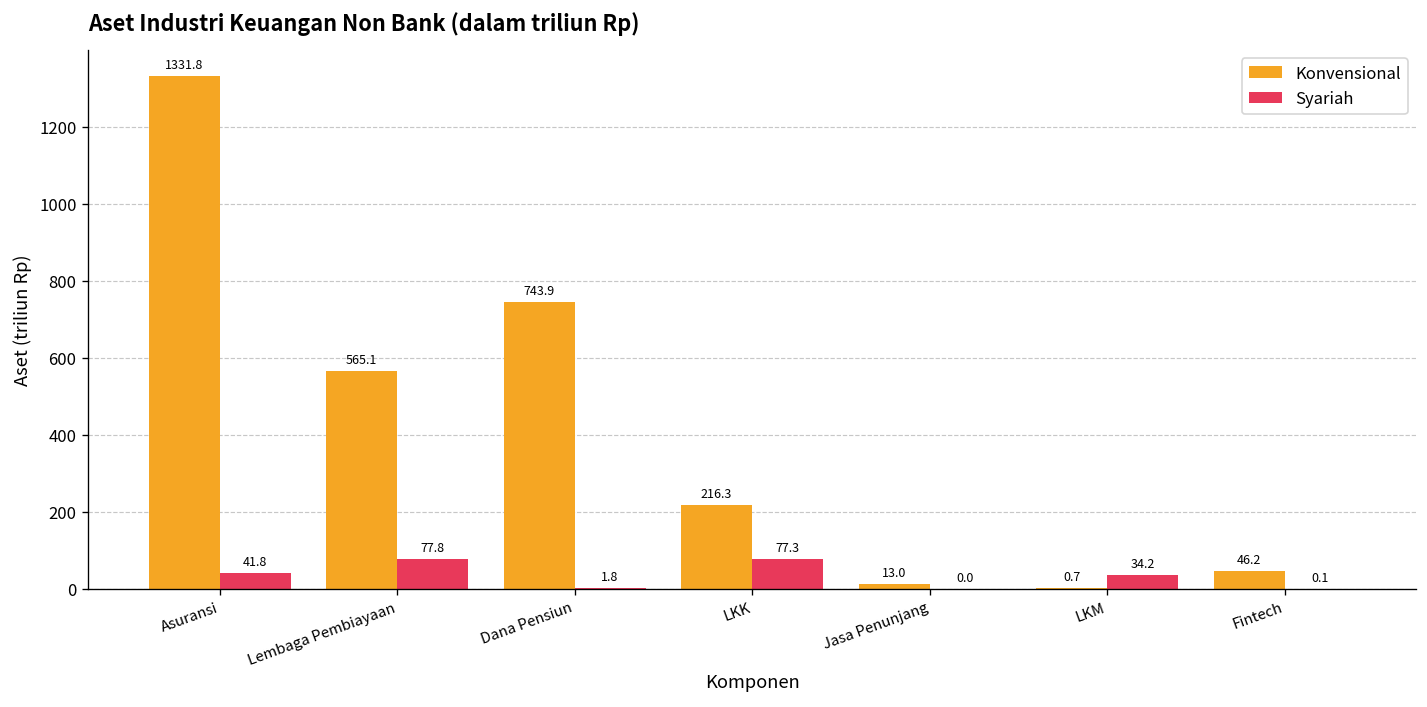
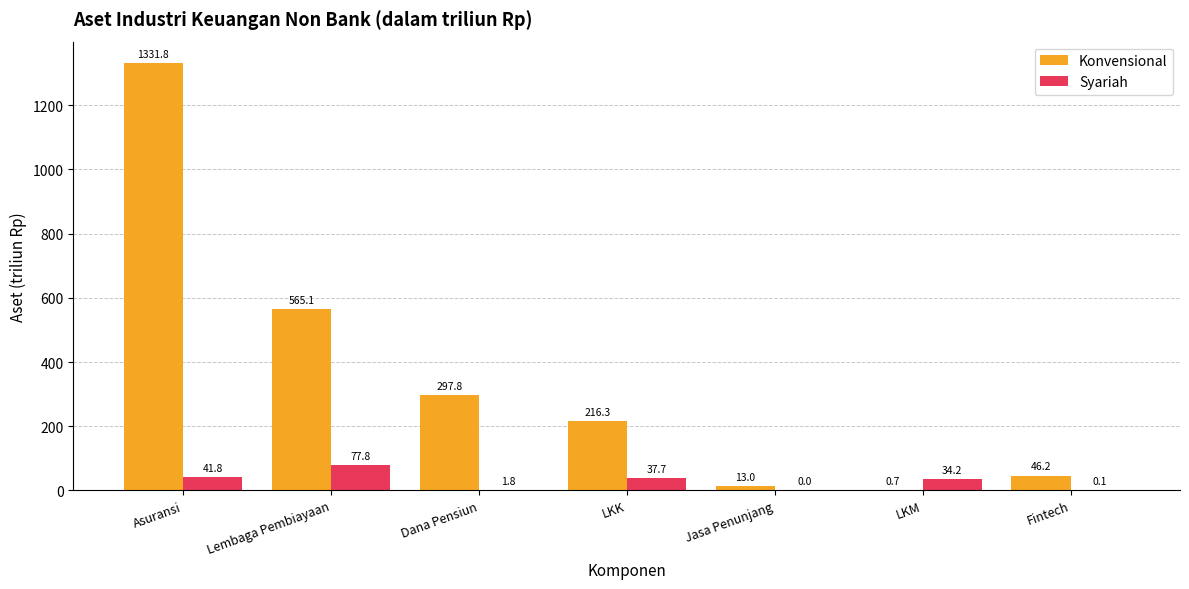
  {
    "Konvensional": {
      "Asuransi": 1331.8,
      "Lembaga Pembiayaan": 565.1,
-     "Dana Pensiun": 743.9,
+     "Dana Pensiun": 297.8,
      "LKK": 216.3,
      "Jasa Penunjang": 13.0,
      "LKM": 0.7,
      "Fintech": 46.2
    },
    "Syariah": {
      "Asuransi": 41.8,
      "Lembaga Pembiayaan": 77.8,
      "Dana Pensiun": 1.8,
-     "LKK": 77.3,
+     "LKK": 37.7,
      "Jasa Penunjang": 0.0,
      "LKM": 34.2,
      "Fintech": 0.1
    }
  }
